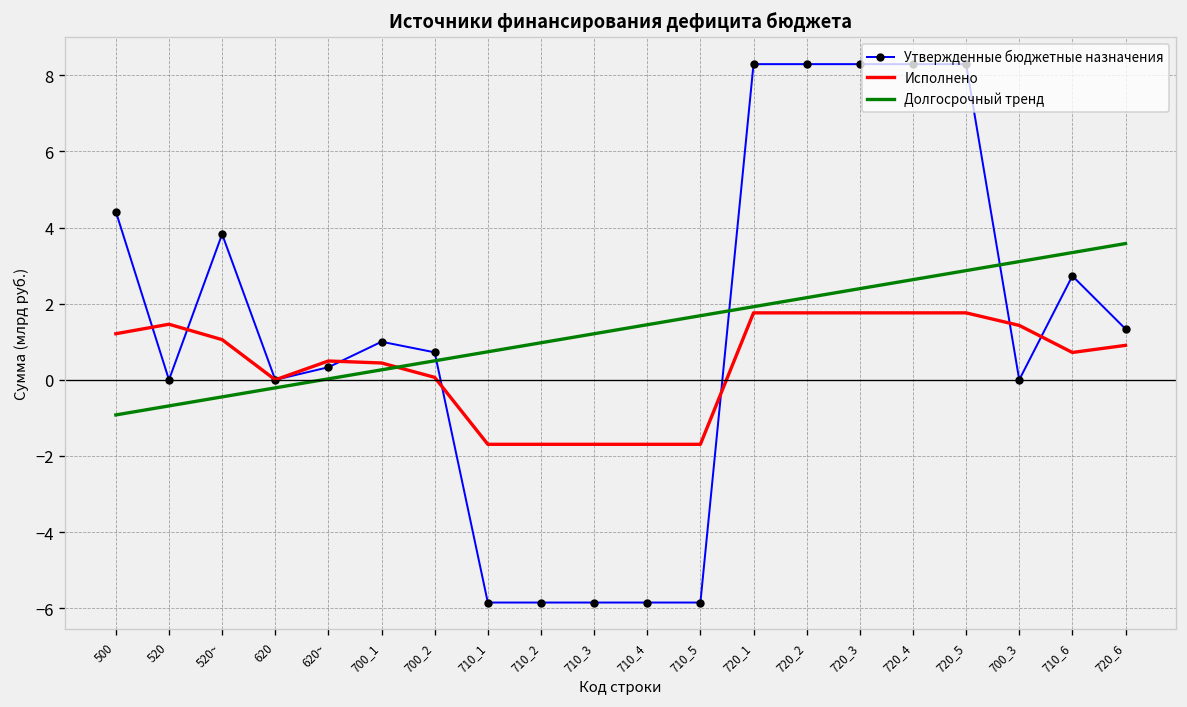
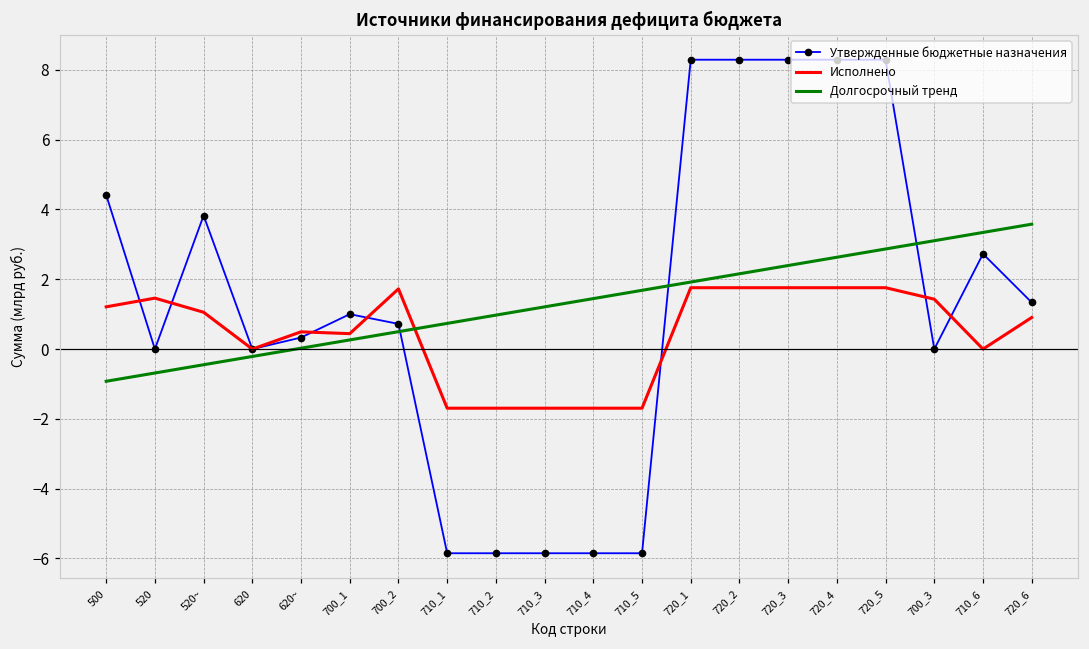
  {
    "Утвержденные бюджетные назначения": {
      "500": 4.4,
      "520": 0.0,
      "520~": 3.8,
      "620~": 0.3,
      "700_1": 1.0,
      "700_2": 0.7,
      "710_1": -5.9,
      "710_2": -5.9,
      "710_3": -5.9,
      "710_4": -5.9,
      "710_5": -5.9,
      "720_1": 8.3,
      "720_2": 8.3,
      "720_3": 8.3,
      "700_3": 0.0,
      "710_6": 2.7,
      "720_6": 1.3
    },
    "Исполнено": {
      "500": 1.2,
      "520": 1.5,
      "520~": 1.1,
      "620~": 0.5,
      "700_1": 0.4,
-     "700_2": 0.1,
+     "700_2": 1.7,
      "710_1": -1.7,
      "710_2": -1.7,
      "710_3": -1.7,
      "710_4": -1.7,
      "710_5": -1.7,
      "720_1": 1.8,
      "720_2": 1.8,
      "720_3": 1.8,
      "720_4": 1.8,
      "720_5": 1.8,
      "700_3": 1.4,
-     "710_6": 0.7,
+     "710_6": 0.0,
      "720_6": 0.9
    },
    "Долгосрочный тренд": {
      "500": -0.9,
      "520": -0.7,
      "520~": -0.4,
      "620": -0.2,
      "620~": 0.0,
      "700_1": 0.3,
      "700_2": 0.5,
      "710_1": 0.7,
      "710_2": 1.0,
      "710_3": 1.2,
      "710_4": 1.4,
      "710_5": 1.7,
      "720_1": 1.9,
      "720_2": 2.2,
      "720_3": 2.4,
      "720_4": 2.6,
      "720_5": 2.9,
      "700_3": 3.1,
      "710_6": 3.3,
      "720_6": 3.6
    }
  }
